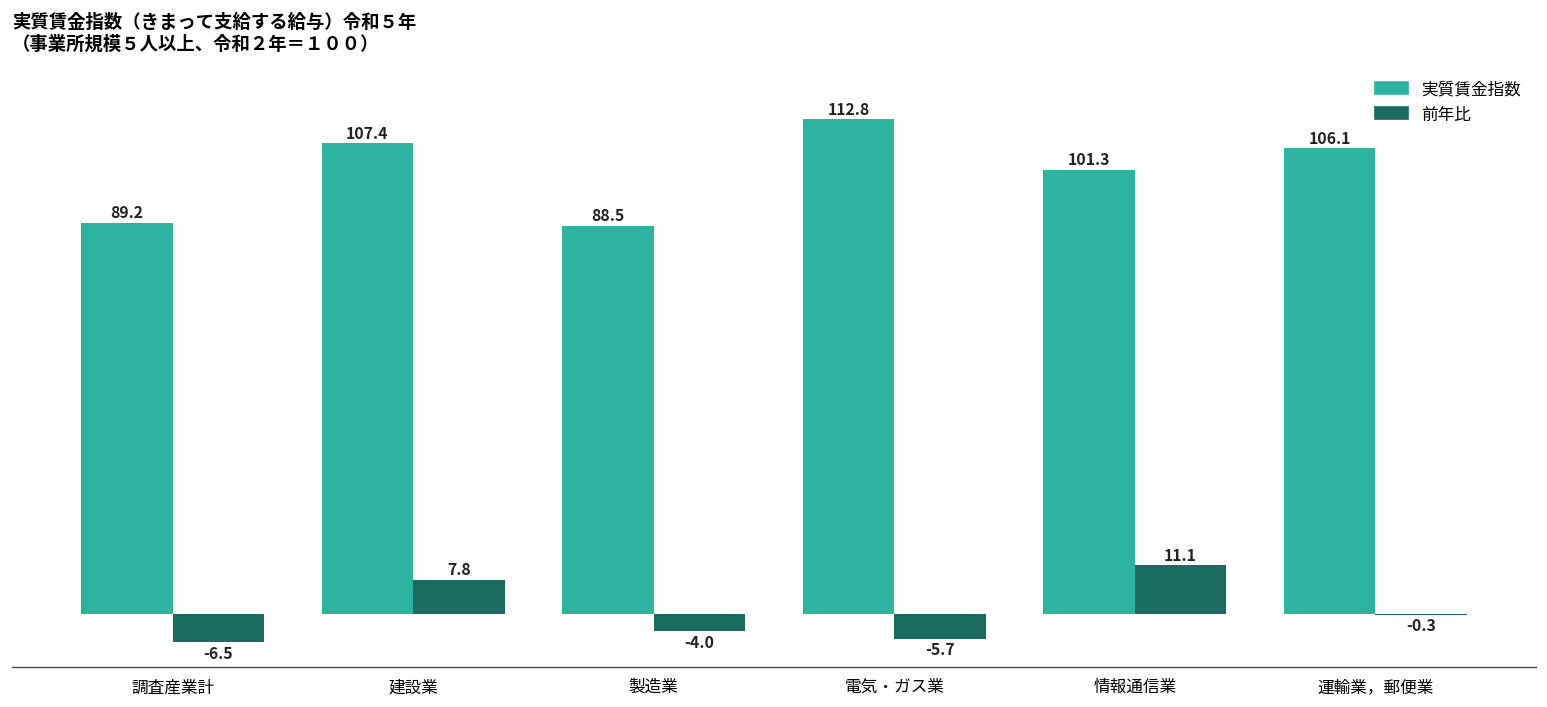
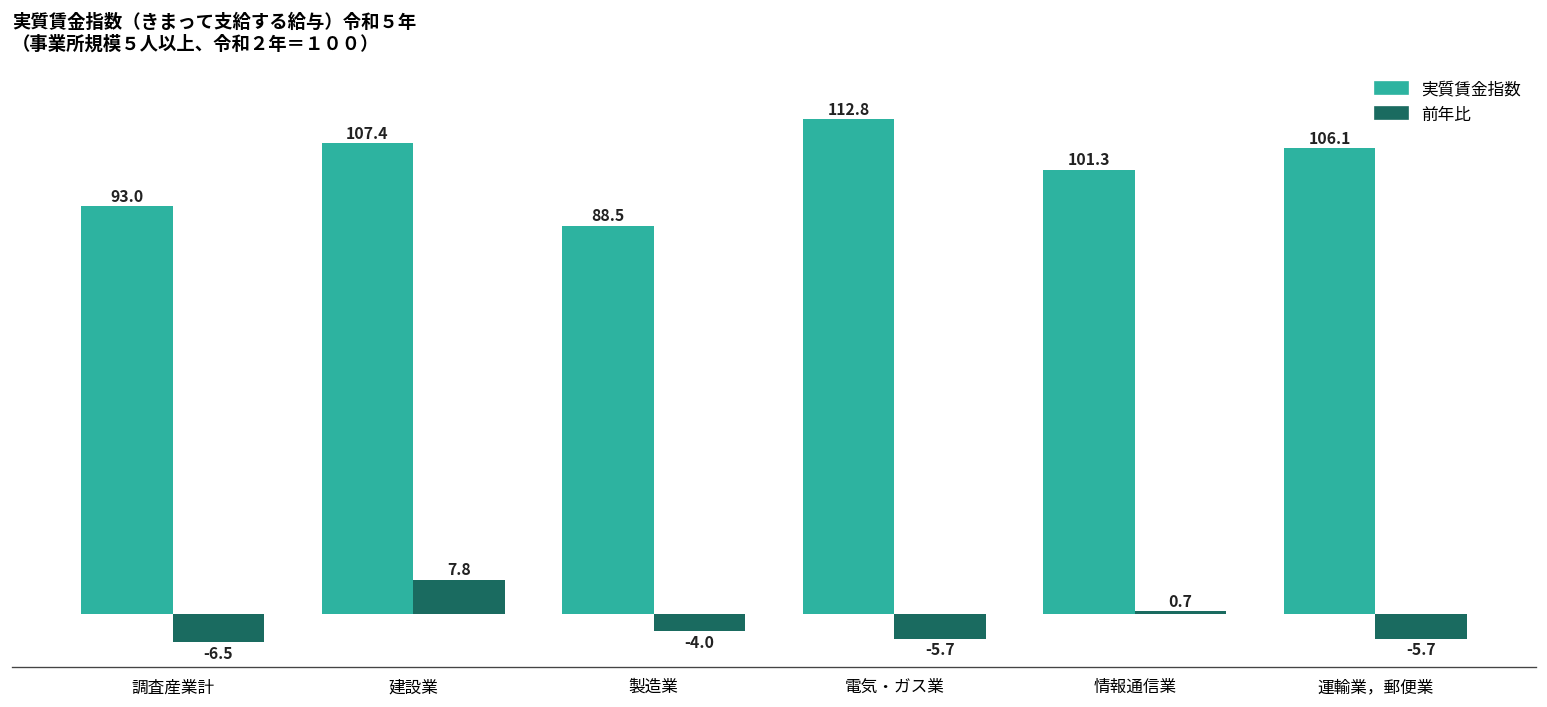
  {
    "実質賃金指数": {
-     "調査産業計": 89.2,
+     "調査産業計": 93.0,
      "建設業": 107.4,
      "製造業": 88.5,
      "電気・ガス業": 112.8,
      "情報通信業": 101.3,
      "運輸業，郵便業": 106.1
    },
    "前年比": {
      "調査産業計": -6.5,
      "建設業": 7.8,
      "製造業": -4.0,
      "電気・ガス業": -5.7,
-     "情報通信業": 11.1,
-     "運輸業，郵便業": -0.3
+     "情報通信業": 0.7,
+     "運輸業，郵便業": -5.7
    }
  }
